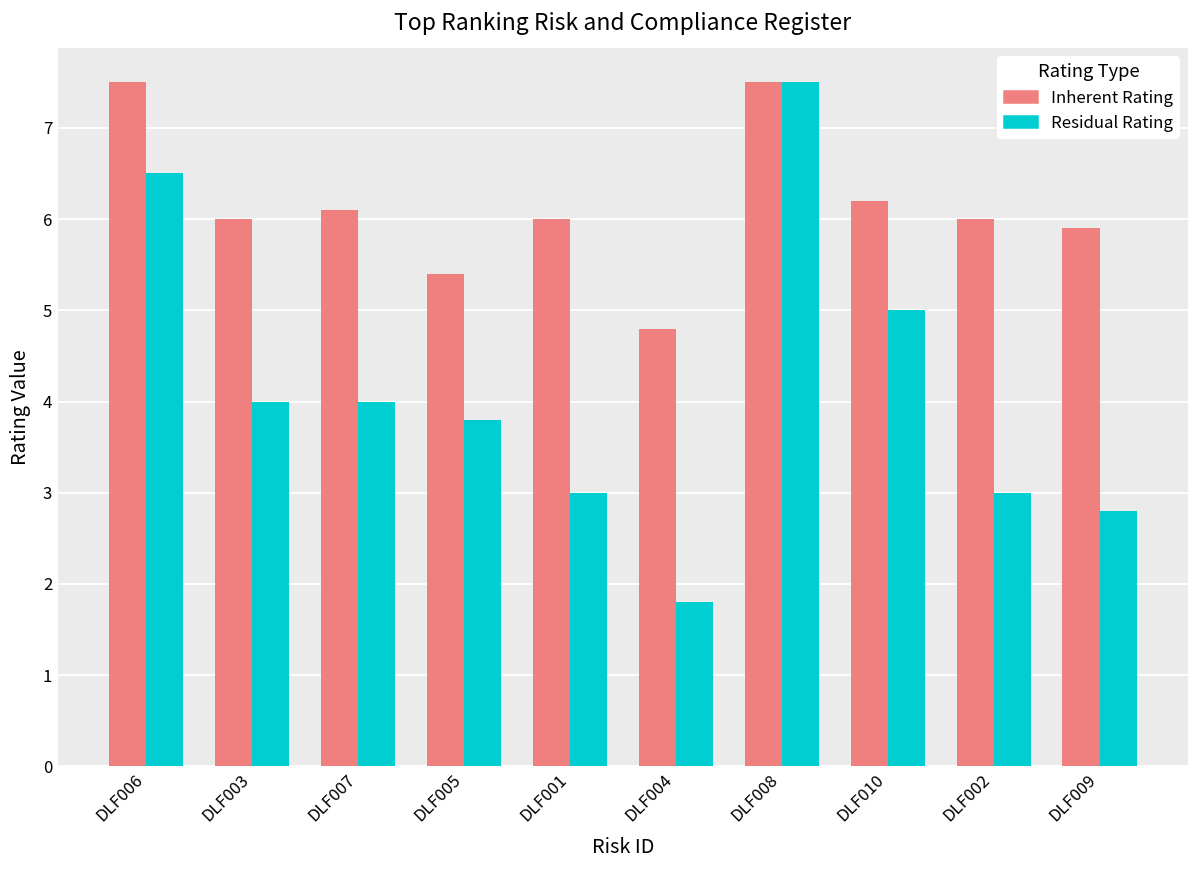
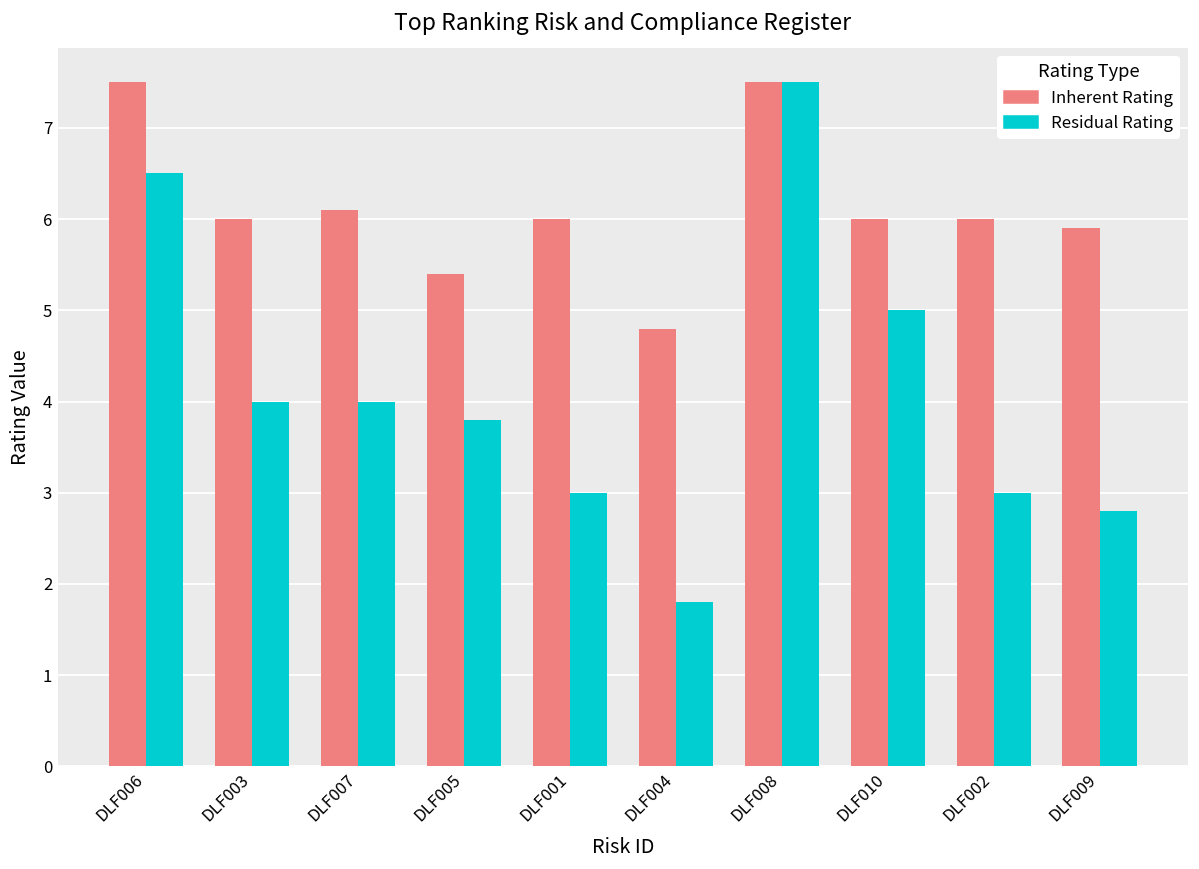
  {
    "Inherent Rating": {
      "DLF006": 7.5,
      "DLF003": 6.0,
      "DLF007": 6.1,
      "DLF005": 5.4,
      "DLF001": 6.0,
      "DLF004": 4.8,
      "DLF008": 7.5,
-     "DLF010": 6.2,
+     "DLF010": 6.0,
      "DLF002": 6.0,
      "DLF009": 5.9
    },
    "Residual Rating": {
      "DLF006": 6.5,
      "DLF003": 4.0,
      "DLF007": 4.0,
      "DLF005": 3.8,
      "DLF001": 3.0,
      "DLF004": 1.8,
      "DLF008": 7.5,
      "DLF010": 5.0,
      "DLF002": 3.0,
      "DLF009": 2.8
    }
  }
